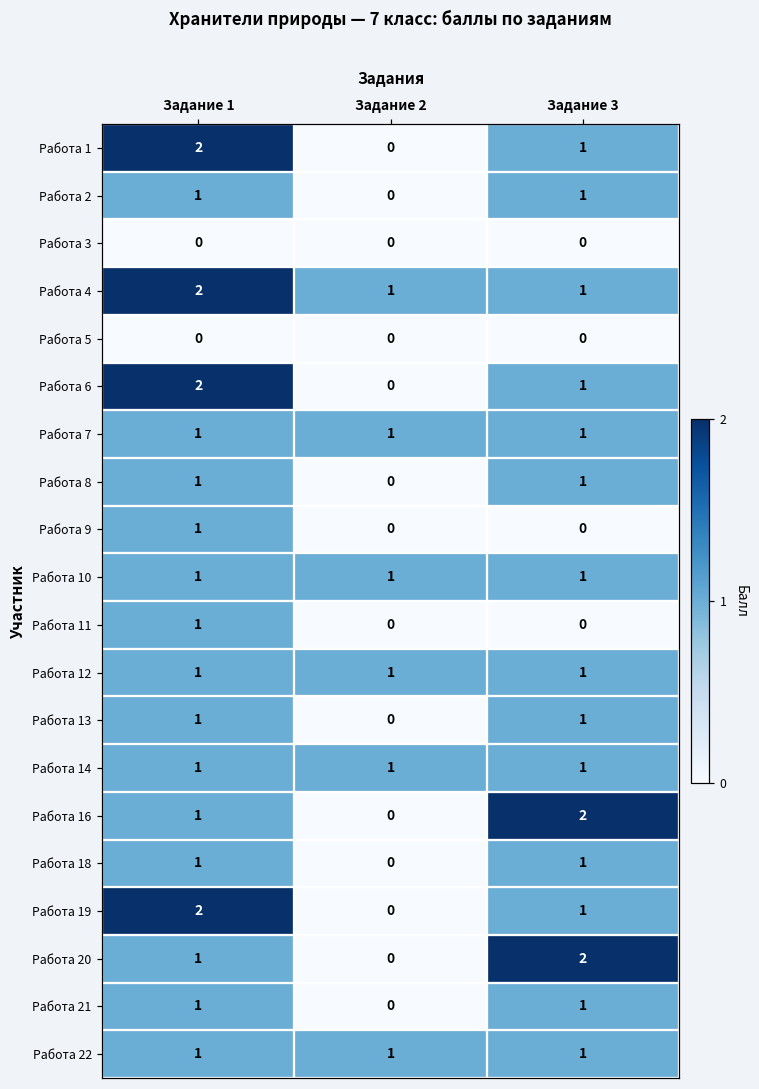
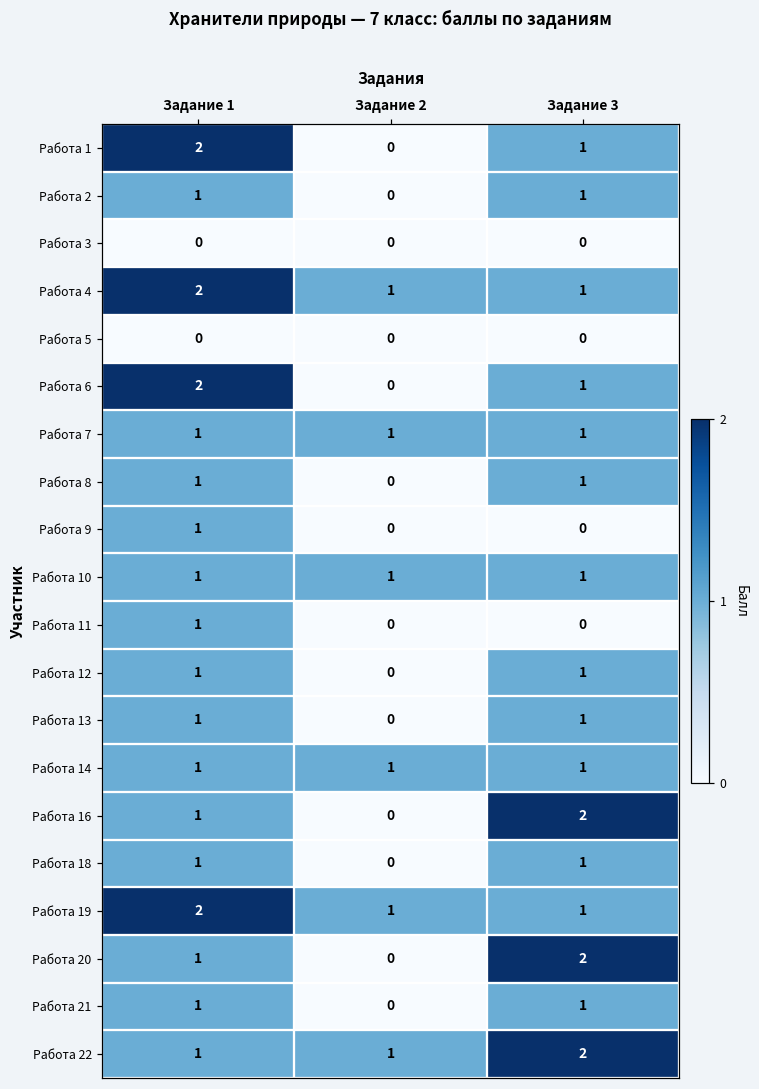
  {
    "Работа 1": {
      "Задание 1": 2,
      "Задание 2": 0,
      "Задание 3": 1
    },
    "Работа 2": {
      "Задание 1": 1,
      "Задание 2": 0,
      "Задание 3": 1
    },
    "Работа 3": {
      "Задание 1": 0,
      "Задание 2": 0,
      "Задание 3": 0
    },
    "Работа 4": {
      "Задание 1": 2,
      "Задание 2": 1,
      "Задание 3": 1
    },
    "Работа 5": {
      "Задание 1": 0,
      "Задание 2": 0,
      "Задание 3": 0
    },
    "Работа 6": {
      "Задание 1": 2,
      "Задание 2": 0,
      "Задание 3": 1
    },
    "Работа 7": {
      "Задание 1": 1,
      "Задание 2": 1,
      "Задание 3": 1
    },
    "Работа 8": {
      "Задание 1": 1,
      "Задание 2": 0,
      "Задание 3": 1
    },
    "Работа 9": {
      "Задание 1": 1,
      "Задание 2": 0,
      "Задание 3": 0
    },
    "Работа 10": {
      "Задание 1": 1,
      "Задание 2": 1,
      "Задание 3": 1
    },
    "Работа 11": {
      "Задание 1": 1,
      "Задание 2": 0,
      "Задание 3": 0
    },
    "Работа 12": {
      "Задание 1": 1,
-     "Задание 2": 1,
+     "Задание 2": 0,
      "Задание 3": 1
    },
    "Работа 13": {
      "Задание 1": 1,
      "Задание 2": 0,
      "Задание 3": 1
    },
    "Работа 14": {
      "Задание 1": 1,
      "Задание 2": 1,
      "Задание 3": 1
    },
    "Работа 16": {
      "Задание 1": 1,
      "Задание 2": 0,
      "Задание 3": 2
    },
    "Работа 18": {
      "Задание 1": 1,
      "Задание 2": 0,
      "Задание 3": 1
    },
    "Работа 19": {
      "Задание 1": 2,
-     "Задание 2": 0,
+     "Задание 2": 1,
      "Задание 3": 1
    },
    "Работа 20": {
      "Задание 1": 1,
      "Задание 2": 0,
      "Задание 3": 2
    },
    "Работа 21": {
      "Задание 1": 1,
      "Задание 2": 0,
      "Задание 3": 1
    },
    "Работа 22": {
      "Задание 1": 1,
      "Задание 2": 1,
-     "Задание 3": 1
+     "Задание 3": 2
    }
  }
